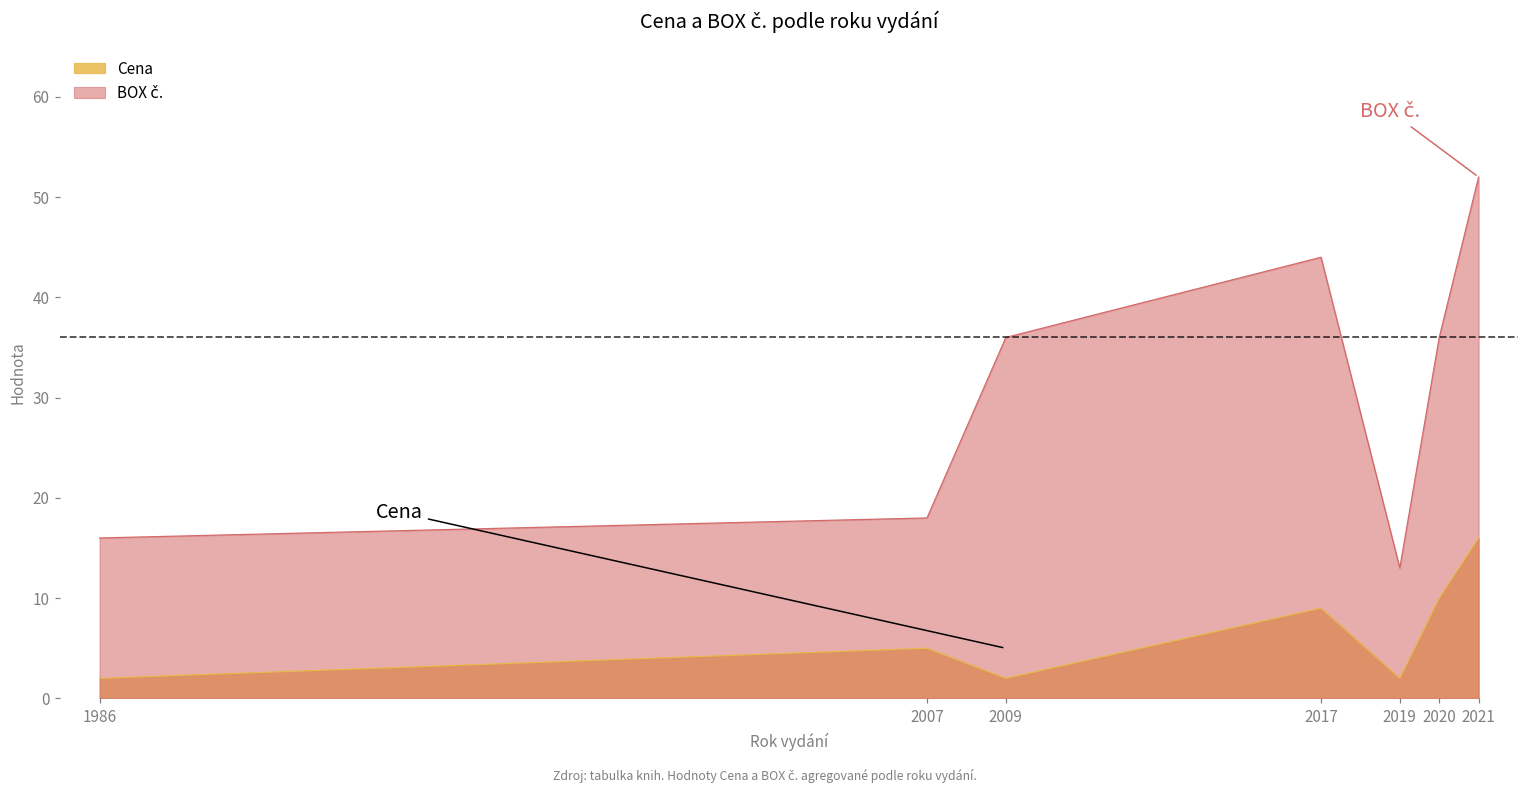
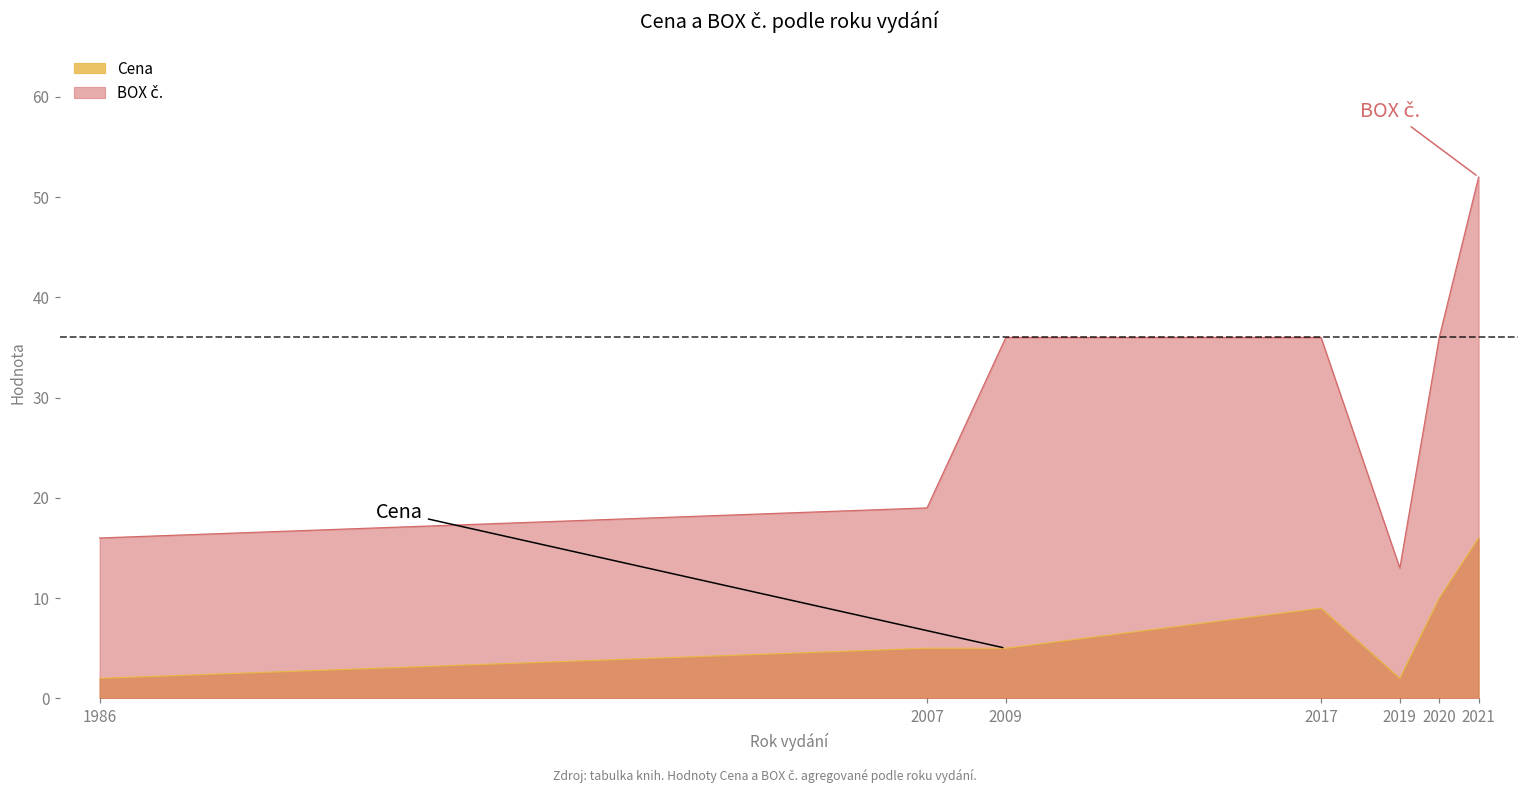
  {
    "Cena": {
      "1986": 2,
      "2007": 5,
-     "2009": 2,
+     "2009": 5,
      "2017": 9,
      "2019": 2,
      "2020": 10,
      "2021": 16
    },
    "BOX č.": {
      "1986": 16,
-     "2007": 18,
+     "2007": 19,
      "2009": 36,
-     "2017": 44,
+     "2017": 36,
      "2019": 13,
      "2020": 36,
      "2021": 52
    }
  }
